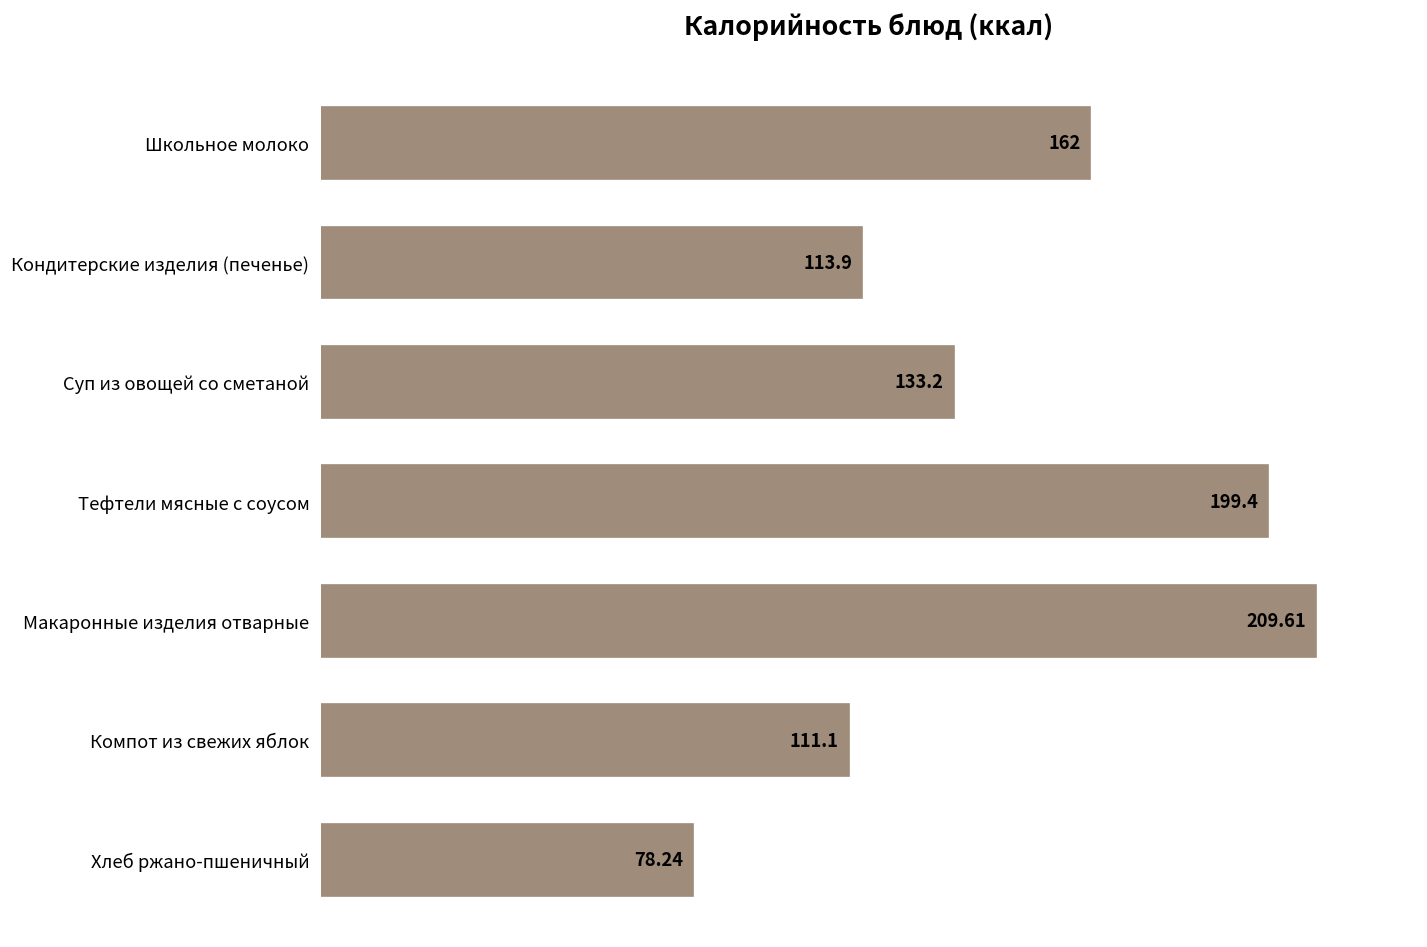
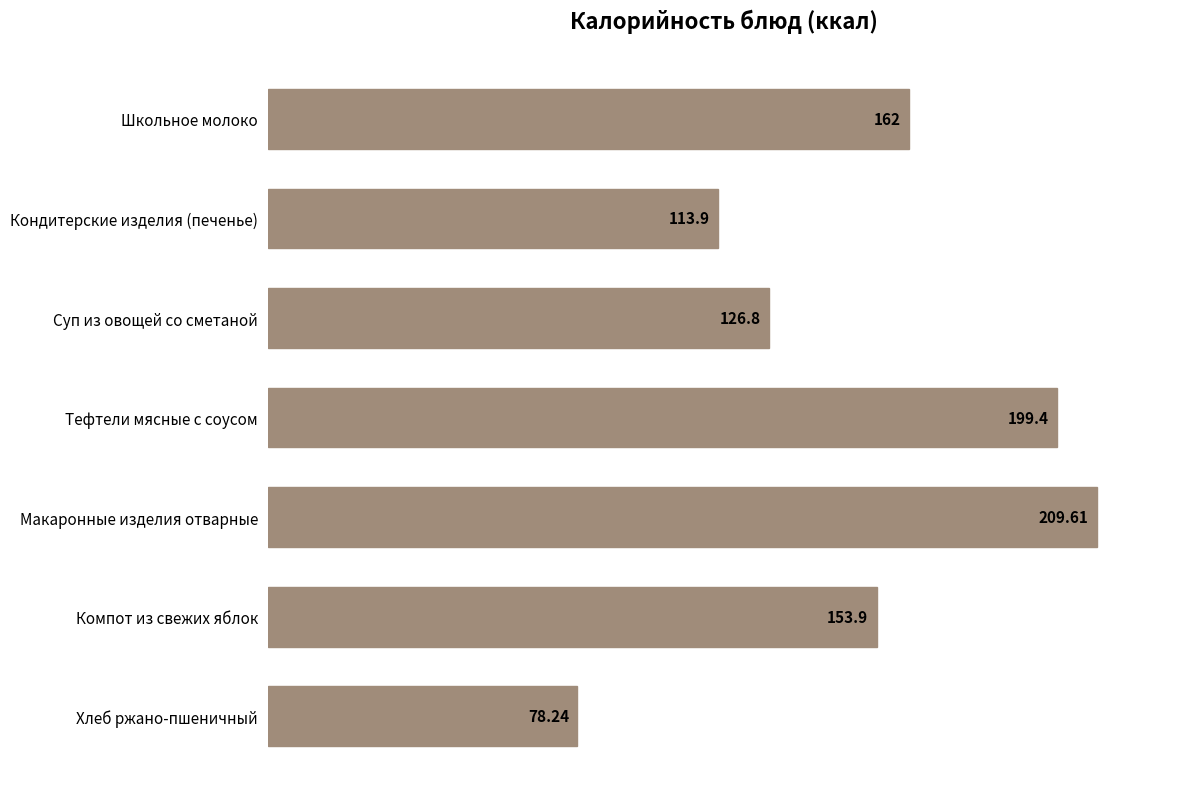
  {
    "Школьное молоко": 162,
    "Кондитерские изделия (печенье)": 113.9,
-   "Суп из овощей со сметаной": 133.2,
+   "Суп из овощей со сметаной": 126.8,
    "Тефтели мясные с соусом": 199.4,
    "Макаронные изделия отварные": 209.61,
-   "Компот из свежих яблок": 111.1,
+   "Компот из свежих яблок": 153.9,
    "Хлеб ржано-пшеничный": 78.24
  }
